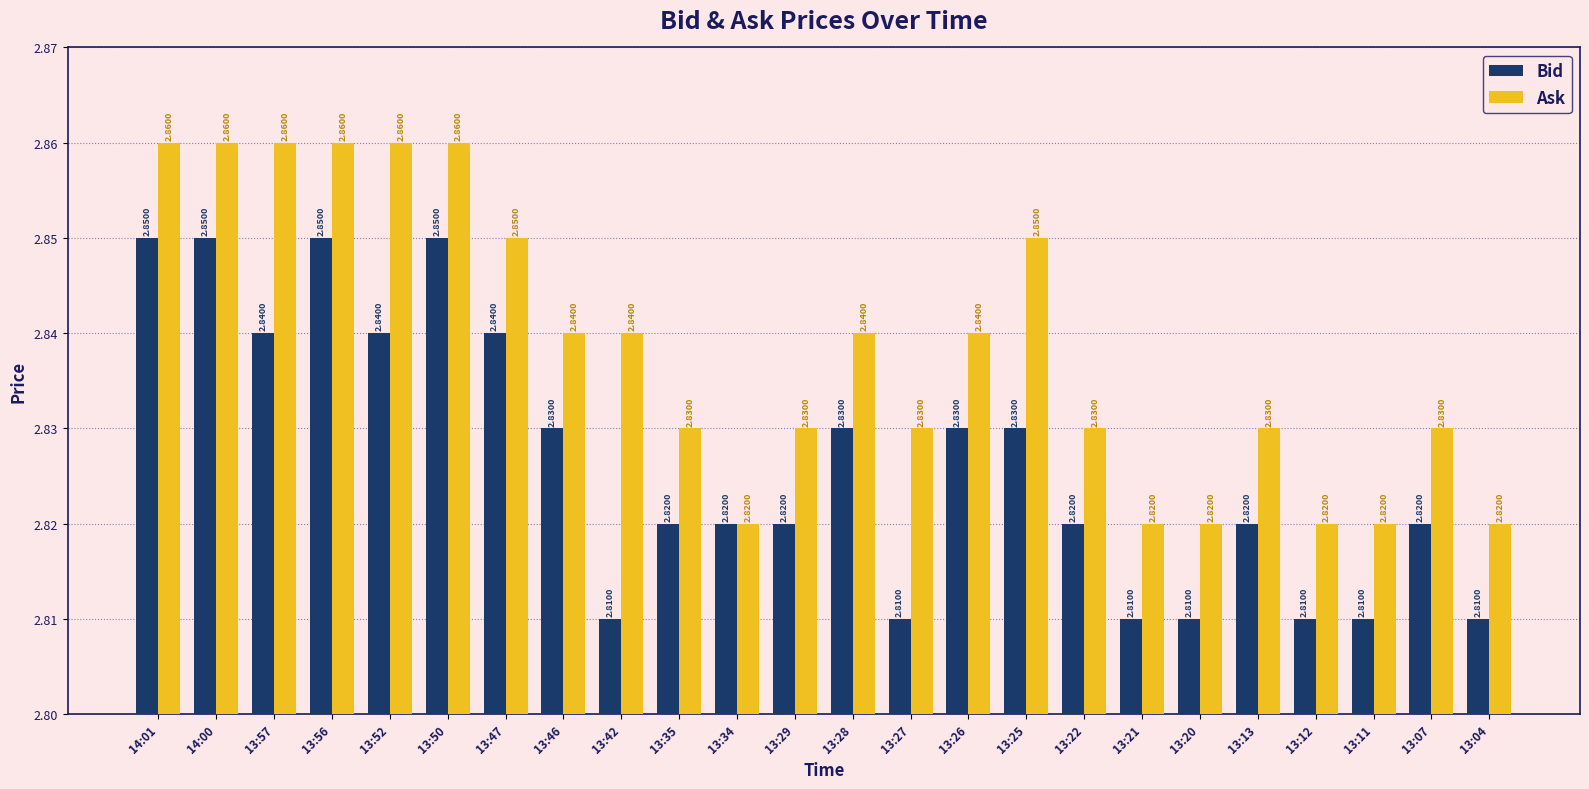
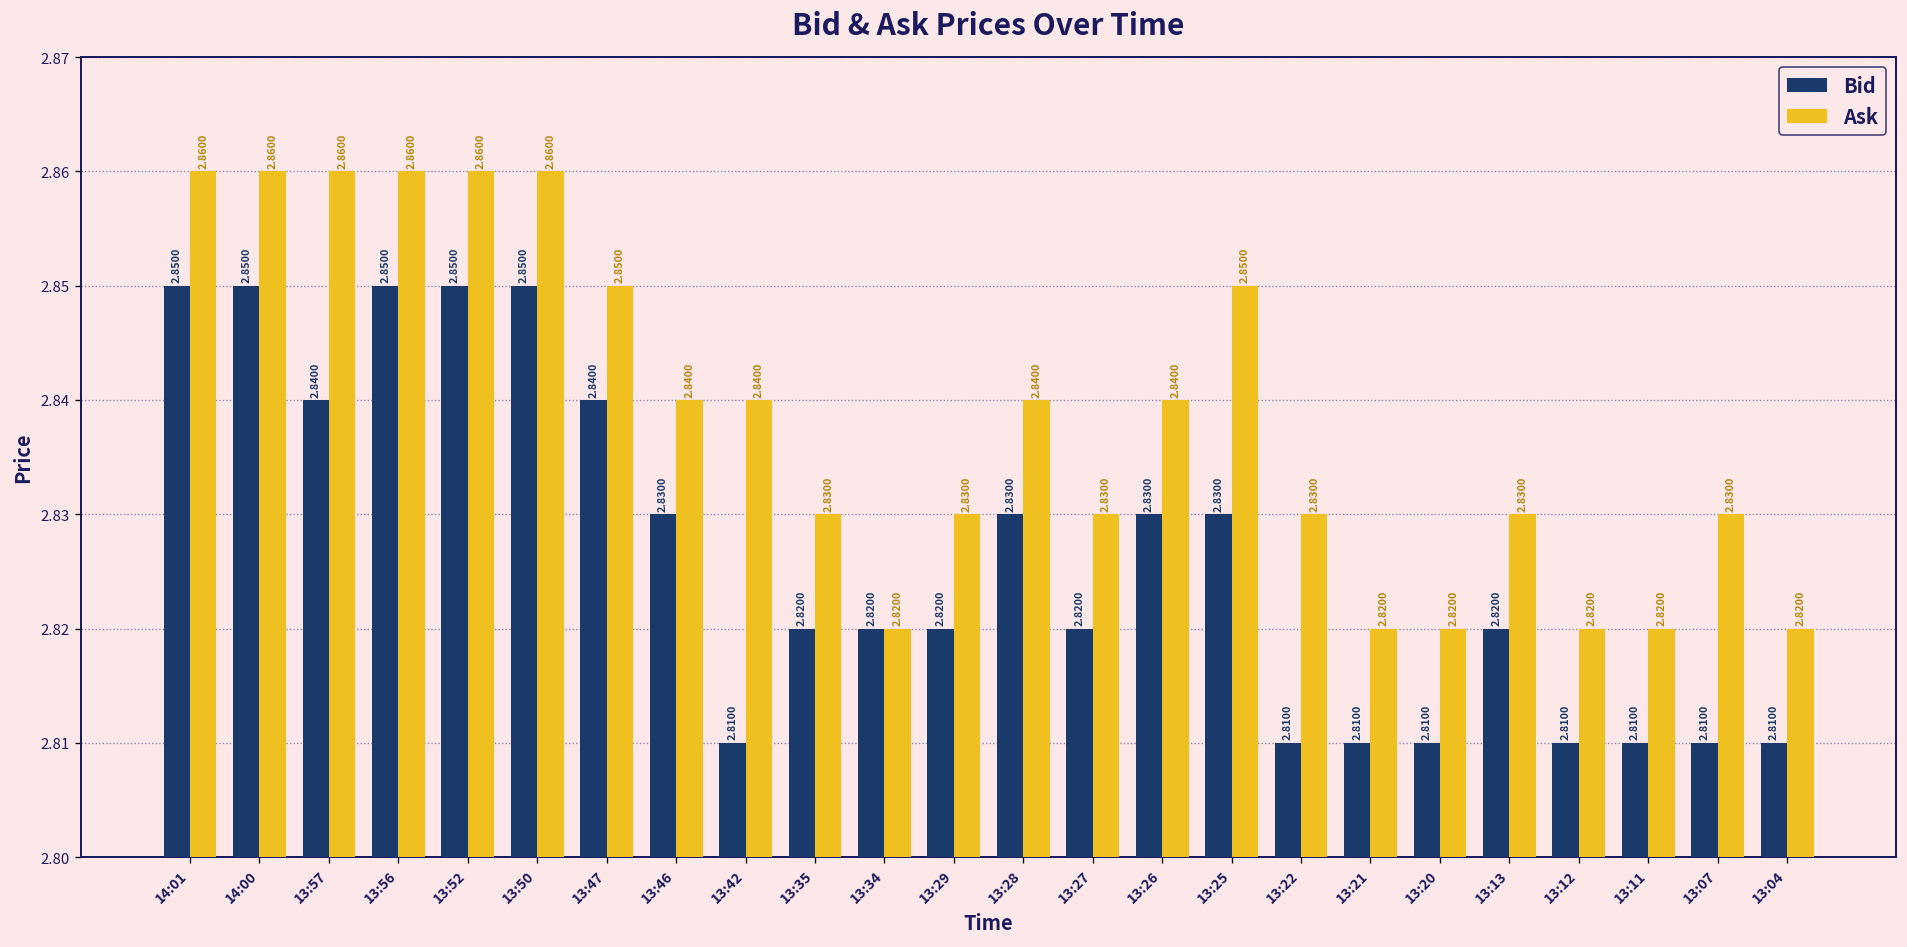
  {
    "Bid": {
      "14:01": 2.8500,
      "14:00": 2.8500,
      "13:57": 2.8400,
      "13:56": 2.8500,
-     "13:52": 2.8400,
+     "13:52": 2.8500,
      "13:50": 2.8500,
      "13:47": 2.8400,
      "13:46": 2.8300,
      "13:42": 2.8100,
      "13:35": 2.8200,
      "13:34": 2.8200,
      "13:29": 2.8200,
      "13:28": 2.8300,
-     "13:27": 2.8100,
+     "13:27": 2.8200,
      "13:26": 2.8300,
      "13:25": 2.8300,
-     "13:22": 2.8200,
+     "13:22": 2.8100,
      "13:21": 2.8100,
      "13:20": 2.8100,
      "13:13": 2.8200,
      "13:12": 2.8100,
      "13:11": 2.8100,
-     "13:07": 2.8200,
+     "13:07": 2.8100,
      "13:04": 2.8100
    },
    "Ask": {
      "14:01": 2.8600,
      "14:00": 2.8600,
      "13:57": 2.8600,
      "13:56": 2.8600,
      "13:52": 2.8600,
      "13:50": 2.8600,
      "13:47": 2.8500,
      "13:46": 2.8400,
      "13:42": 2.8400,
      "13:35": 2.8300,
      "13:34": 2.8200,
      "13:29": 2.8300,
      "13:28": 2.8400,
      "13:27": 2.8300,
      "13:26": 2.8400,
      "13:25": 2.8500,
      "13:22": 2.8300,
      "13:21": 2.8200,
      "13:20": 2.8200,
      "13:13": 2.8300,
      "13:12": 2.8200,
      "13:11": 2.8200,
      "13:07": 2.8300,
      "13:04": 2.8200
    }
  }
